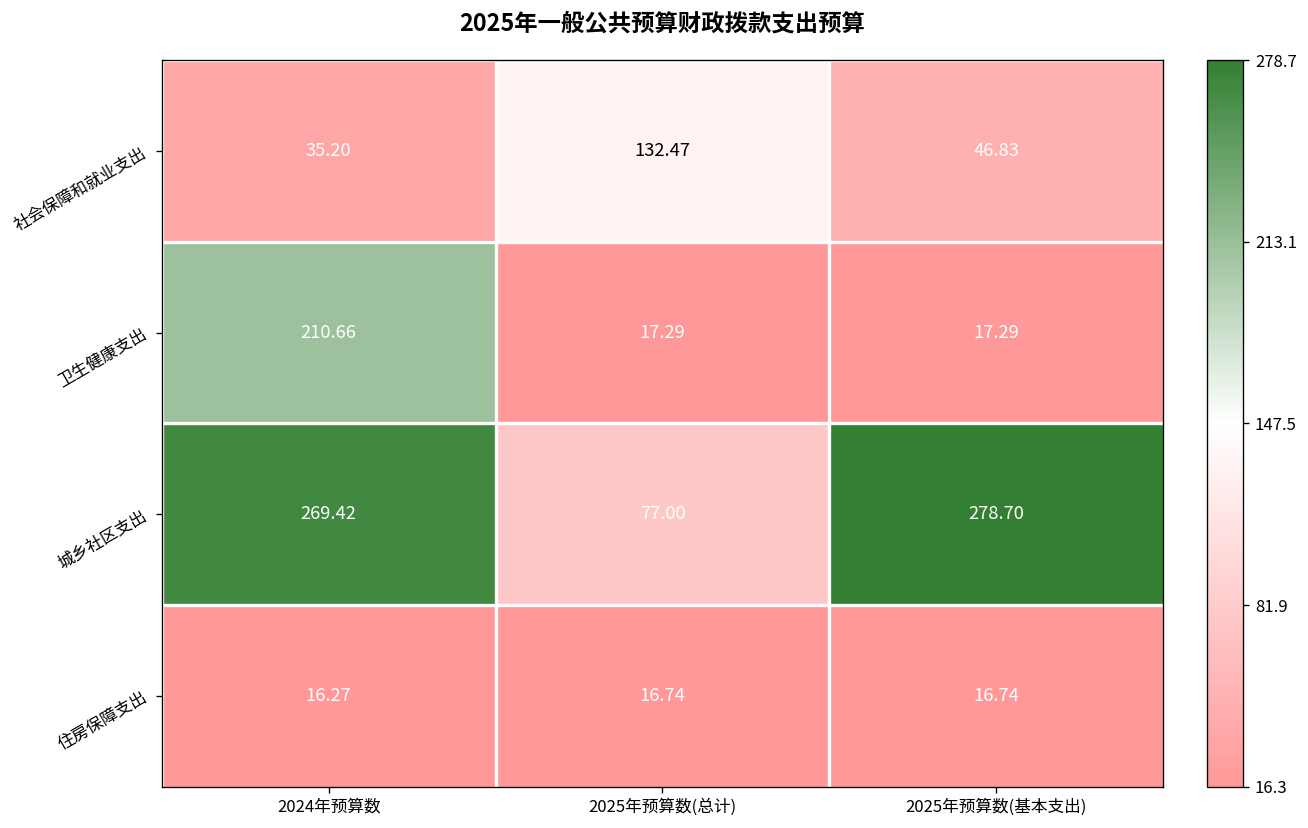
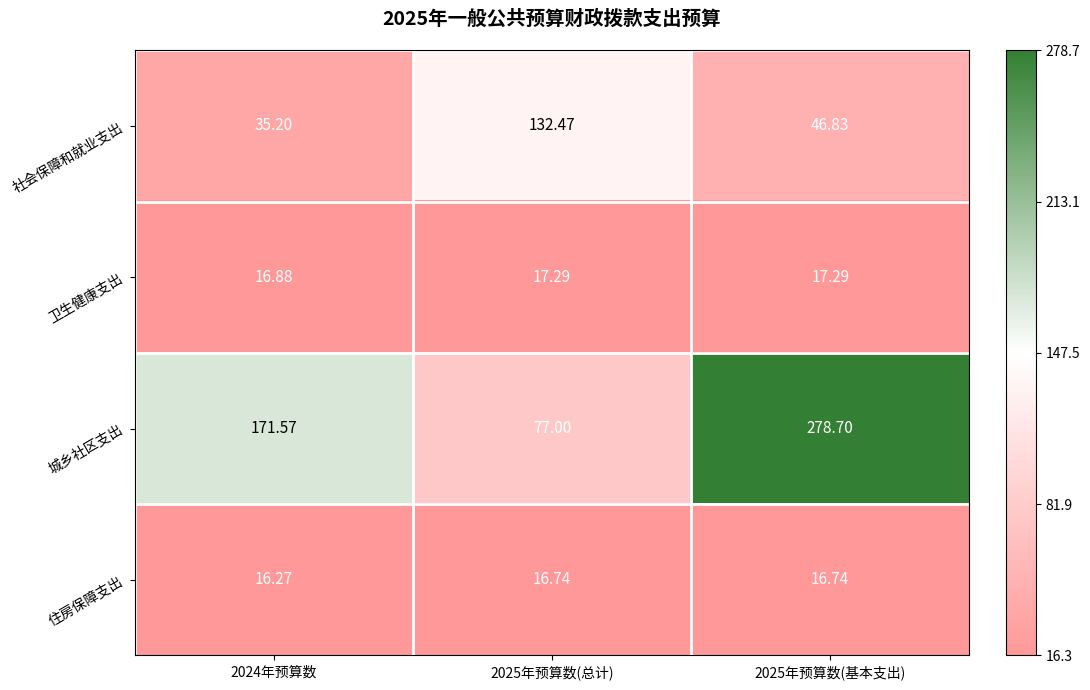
  {
    "社会保障和就业支出": {
      "2024年预算数": 35.20,
      "2025年预算数(总计)": 132.47,
      "2025年预算数(基本支出)": 46.83
    },
    "卫生健康支出": {
-     "2024年预算数": 210.66,
+     "2024年预算数": 16.88,
      "2025年预算数(总计)": 17.29,
      "2025年预算数(基本支出)": 17.29
    },
    "城乡社区支出": {
-     "2024年预算数": 269.42,
+     "2024年预算数": 171.57,
      "2025年预算数(总计)": 77.00,
      "2025年预算数(基本支出)": 278.70
    },
    "住房保障支出": {
      "2024年预算数": 16.27,
      "2025年预算数(总计)": 16.74,
      "2025年预算数(基本支出)": 16.74
    }
  }
